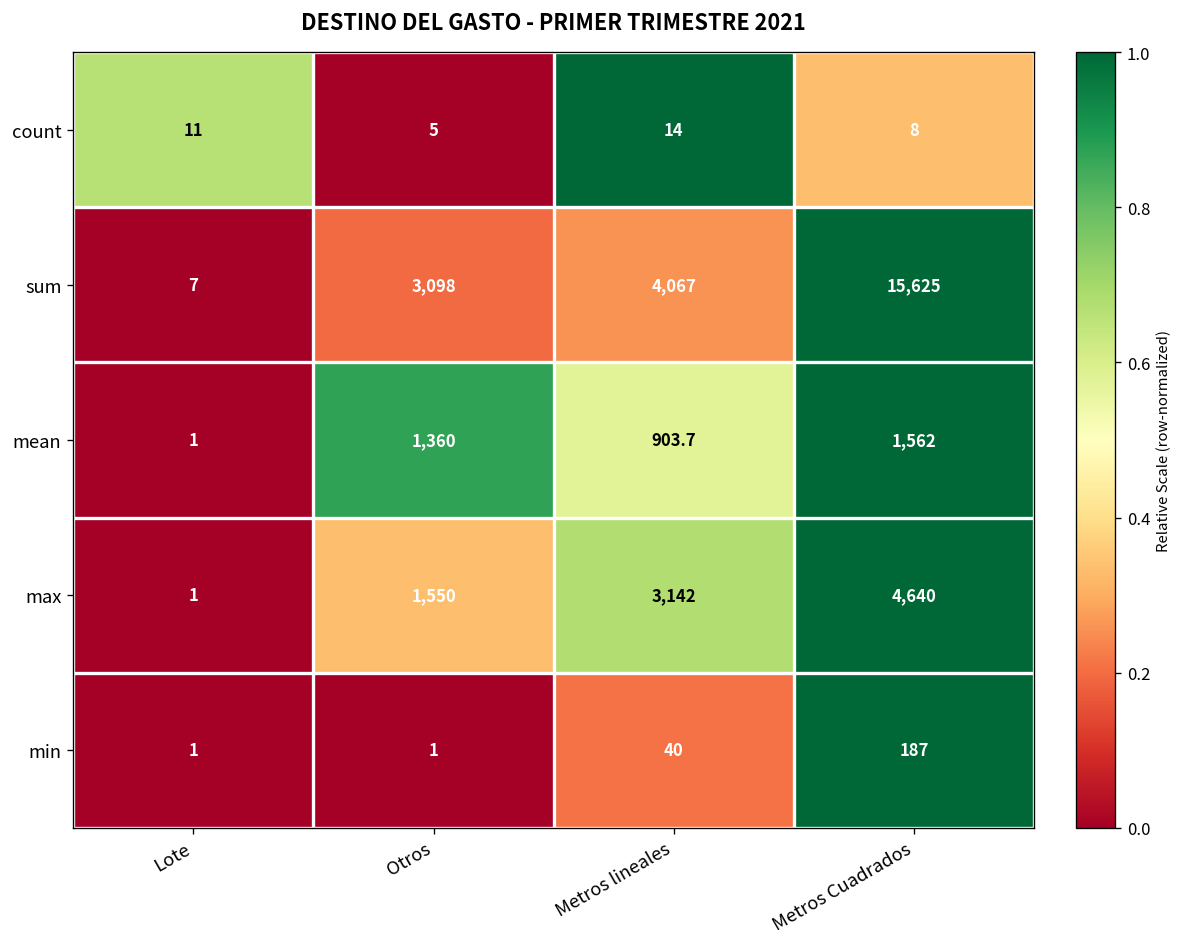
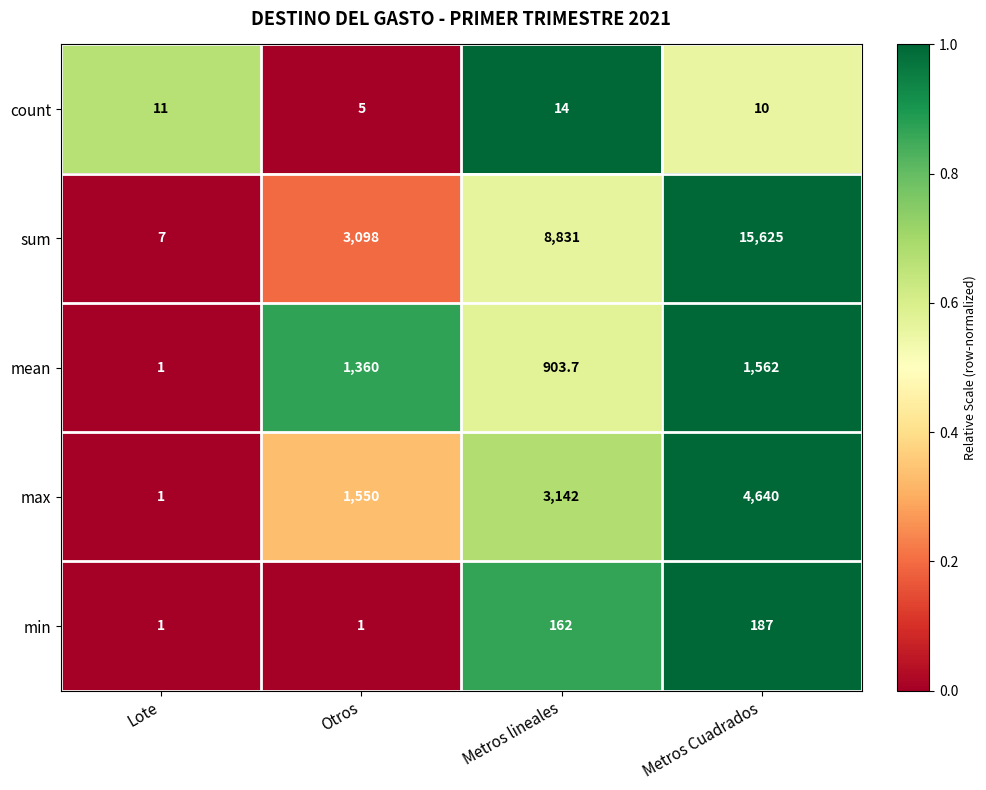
  {
    "count": {
      "Lote": "11",
      "Otros": "5",
      "Metros lineales": "14",
-     "Metros Cuadrados": "8"
+     "Metros Cuadrados": "10"
    },
    "sum": {
      "Lote": "7",
      "Otros": "3,098",
-     "Metros lineales": "4,067",
+     "Metros lineales": "8,831",
      "Metros Cuadrados": "15,625"
    },
    "mean": {
      "Lote": "1",
      "Otros": "1,360",
      "Metros lineales": "903.7",
      "Metros Cuadrados": "1,562"
    },
    "max": {
      "Lote": "1",
      "Otros": "1,550",
      "Metros lineales": "3,142",
      "Metros Cuadrados": "4,640"
    },
    "min": {
      "Lote": "1",
      "Otros": "1",
-     "Metros lineales": "40",
+     "Metros lineales": "162",
      "Metros Cuadrados": "187"
    }
  }
